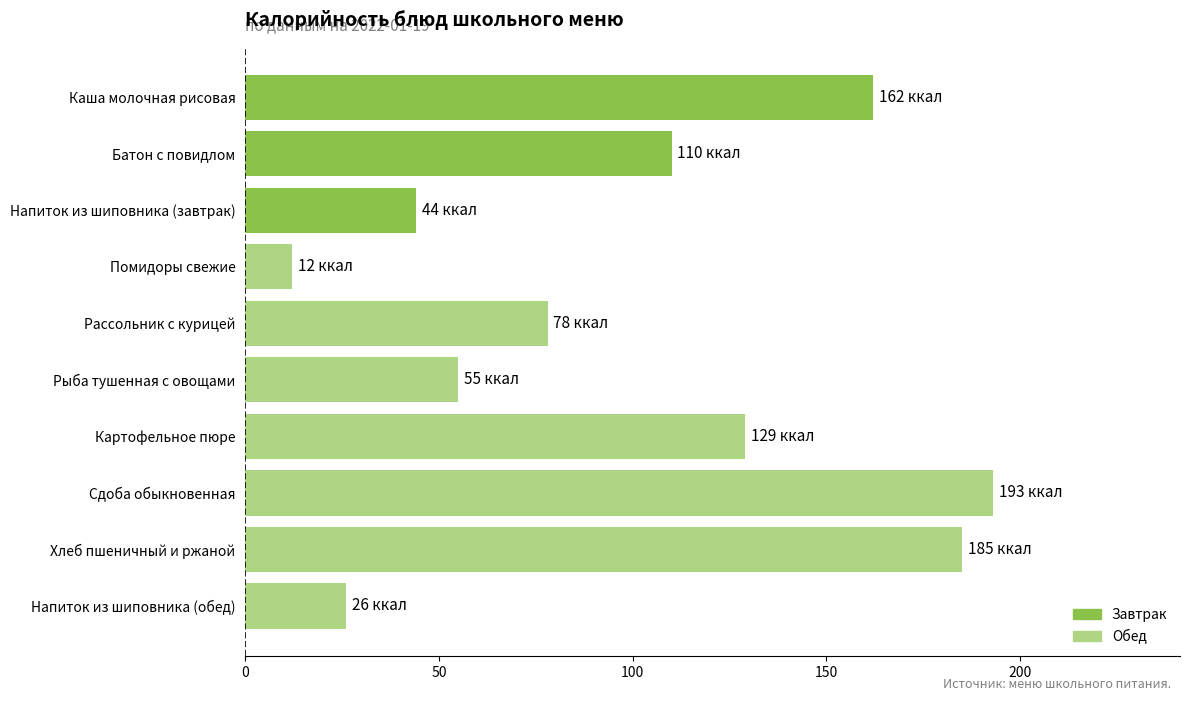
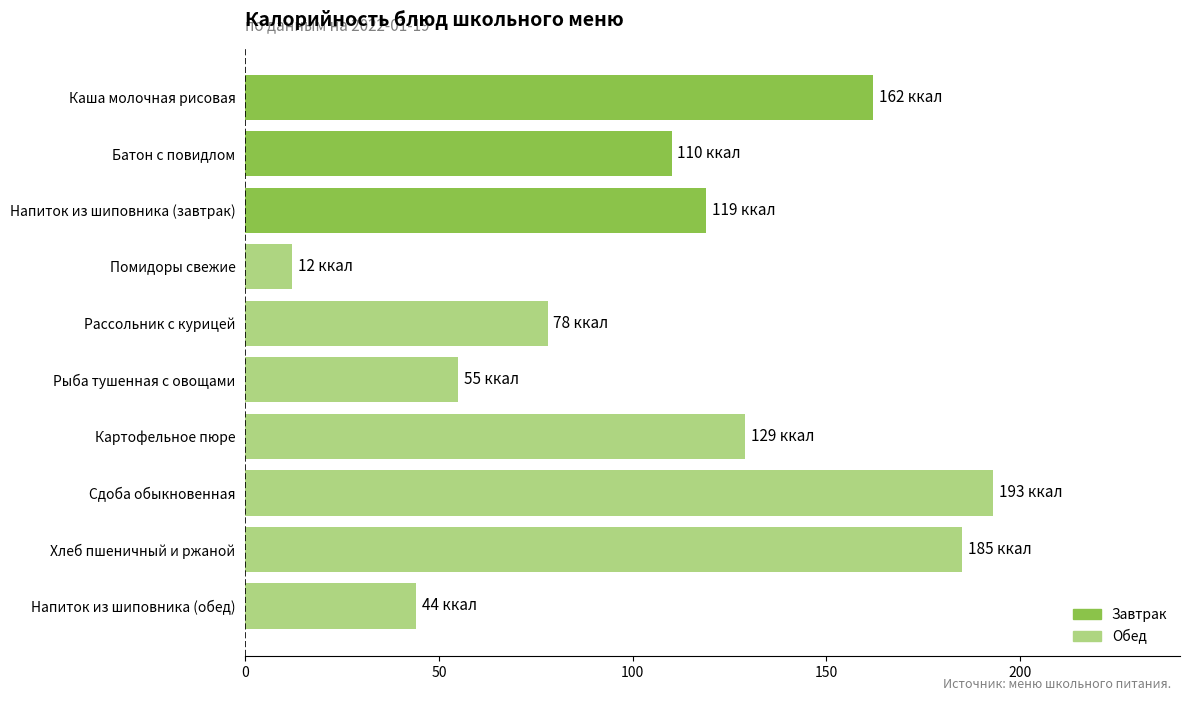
  {
    "Каша молочная рисовая": 162,
    "Батон с повидлом": 110,
-   "Напиток из шиповника (завтрак)": 44,
+   "Напиток из шиповника (завтрак)": 119,
    "Помидоры свежие": 12,
    "Рассольник с курицей": 78,
    "Рыба тушенная с овощами": 55,
    "Картофельное пюре": 129,
    "Сдоба обыкновенная": 193,
    "Хлеб пшеничный и ржаной": 185,
-   "Напиток из шиповника (обед)": 26
+   "Напиток из шиповника (обед)": 44
  }
